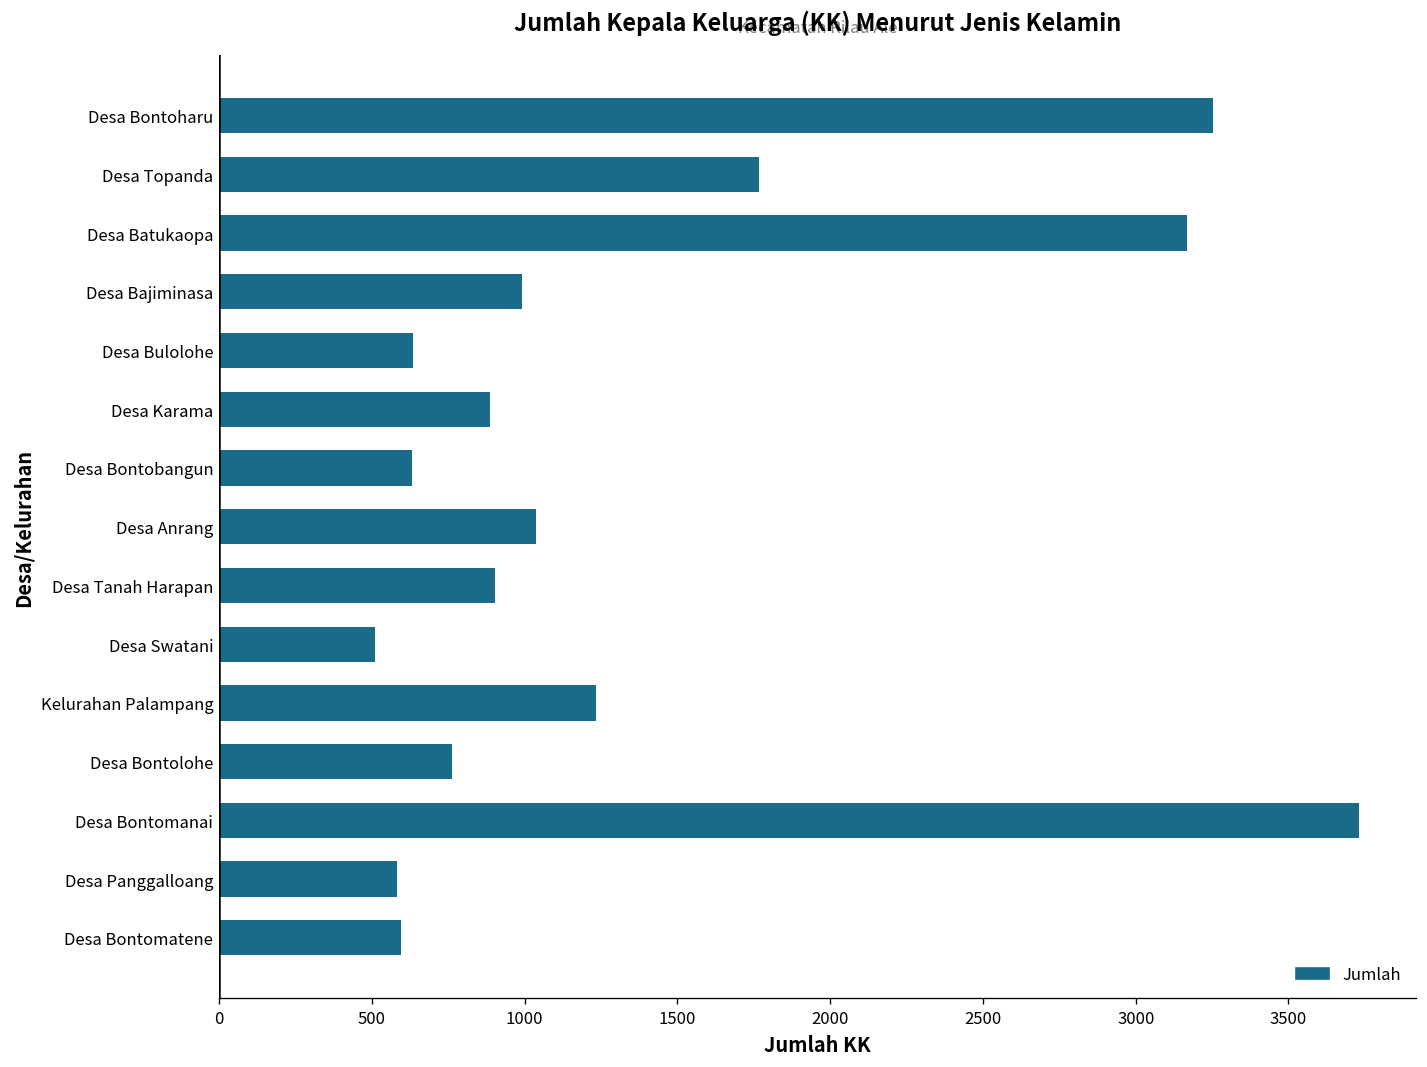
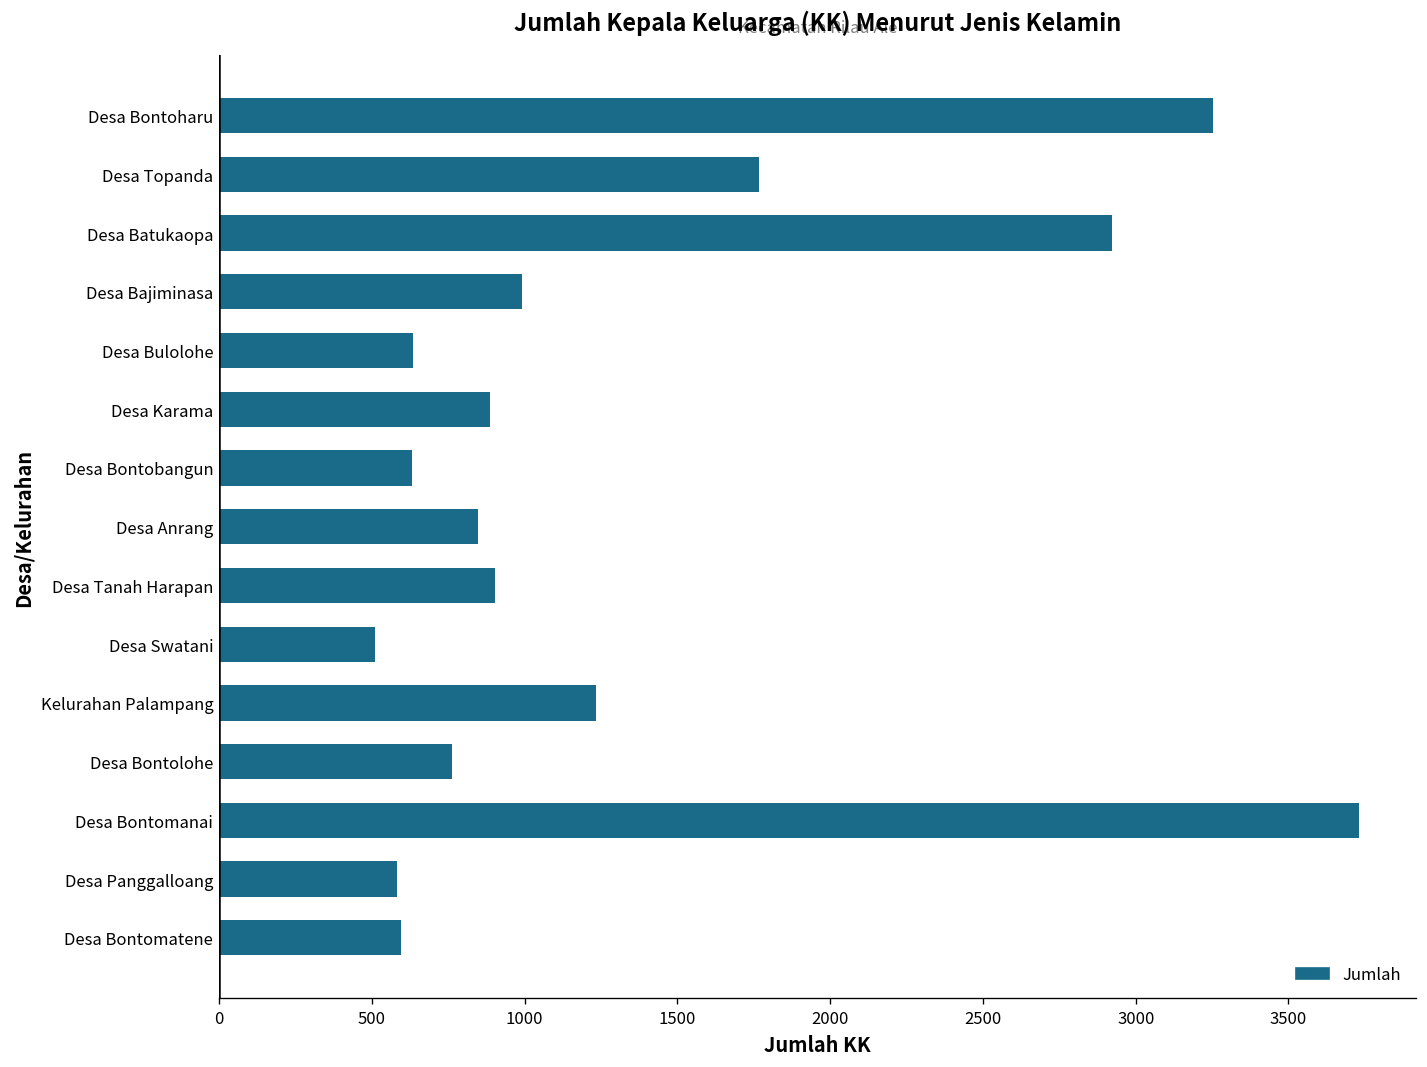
  {
    "Desa Bontoharu": 3250,
    "Desa Topanda": 1770,
-   "Desa Batukaopa": 3170,
+   "Desa Batukaopa": 2920,
    "Desa Bajiminasa": 990,
    "Desa Bulolohe": 630,
    "Desa Karama": 890,
    "Desa Bontobangun": 630,
-   "Desa Anrang": 1040,
+   "Desa Anrang": 850,
    "Desa Tanah Harapan": 900,
    "Desa Swatani": 510,
    "Kelurahan Palampang": 1230,
    "Desa Bontolohe": 760,
    "Desa Bontomanai": 3730,
    "Desa Panggalloang": 580,
    "Desa Bontomatene": 600
  }
